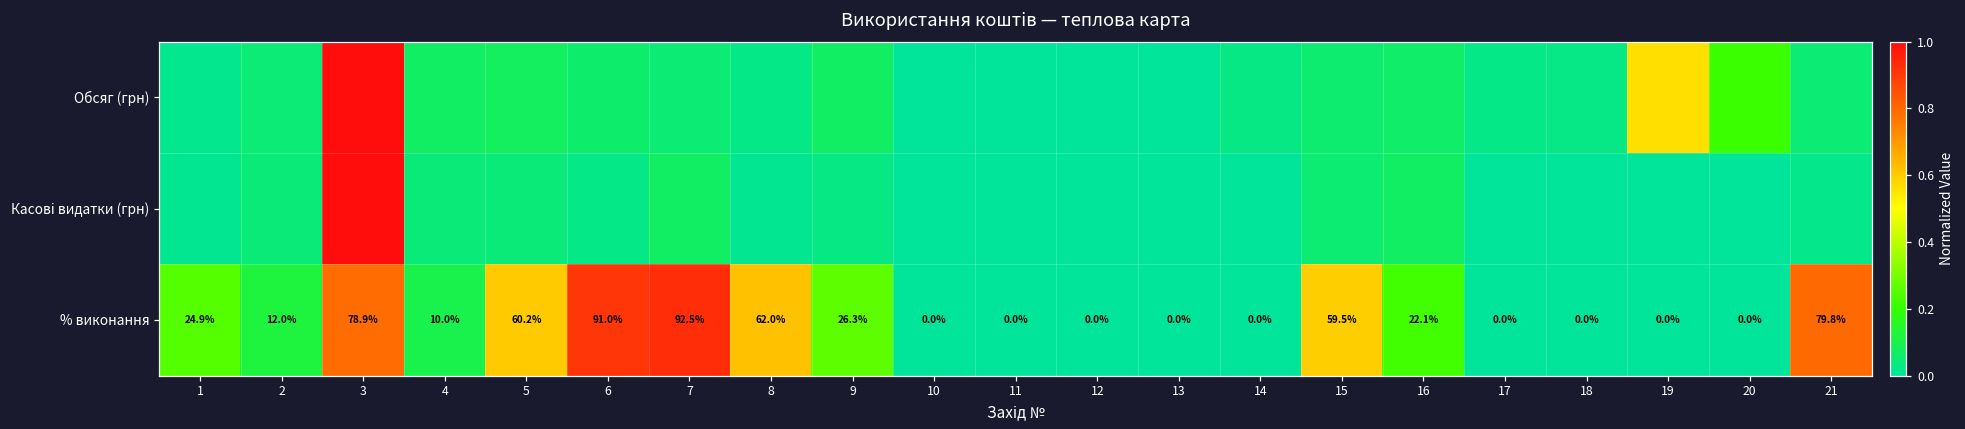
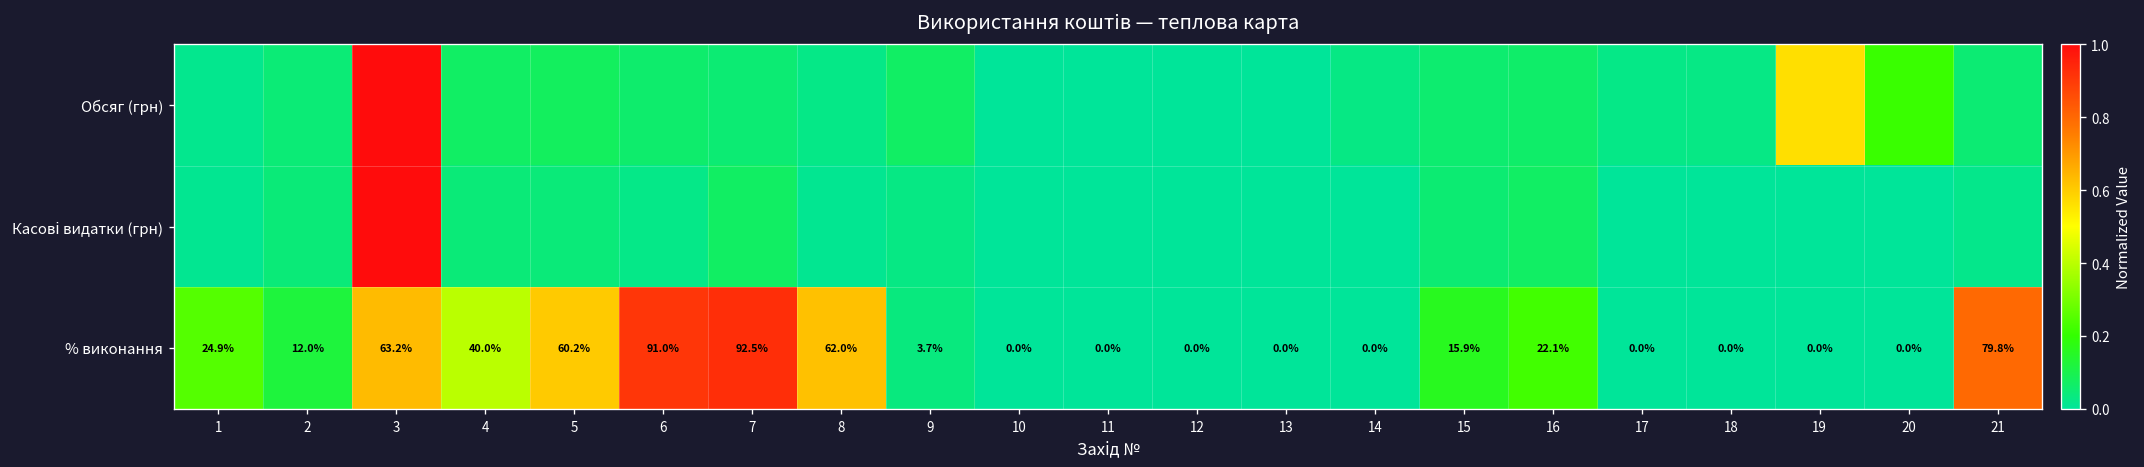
  {
    "% виконання": {
      "1": "24.9%",
      "2": "12.0%",
-     "3": "78.9%",
-     "4": "10.0%",
+     "3": "63.2%",
+     "4": "40.0%",
      "5": "60.2%",
      "6": "91.0%",
      "7": "92.5%",
      "8": "62.0%",
-     "9": "26.3%",
+     "9": "3.7%",
      "10": "0.0%",
      "11": "0.0%",
      "12": "0.0%",
      "13": "0.0%",
      "14": "0.0%",
-     "15": "59.5%",
+     "15": "15.9%",
      "16": "22.1%",
      "17": "0.0%",
      "18": "0.0%",
      "19": "0.0%",
      "20": "0.0%",
      "21": "79.8%"
    }
  }
